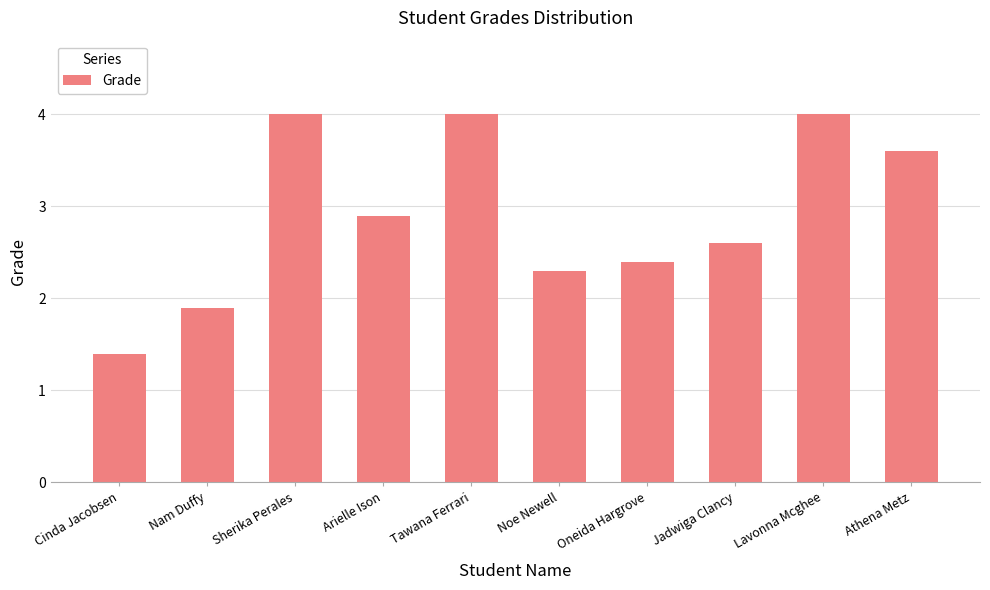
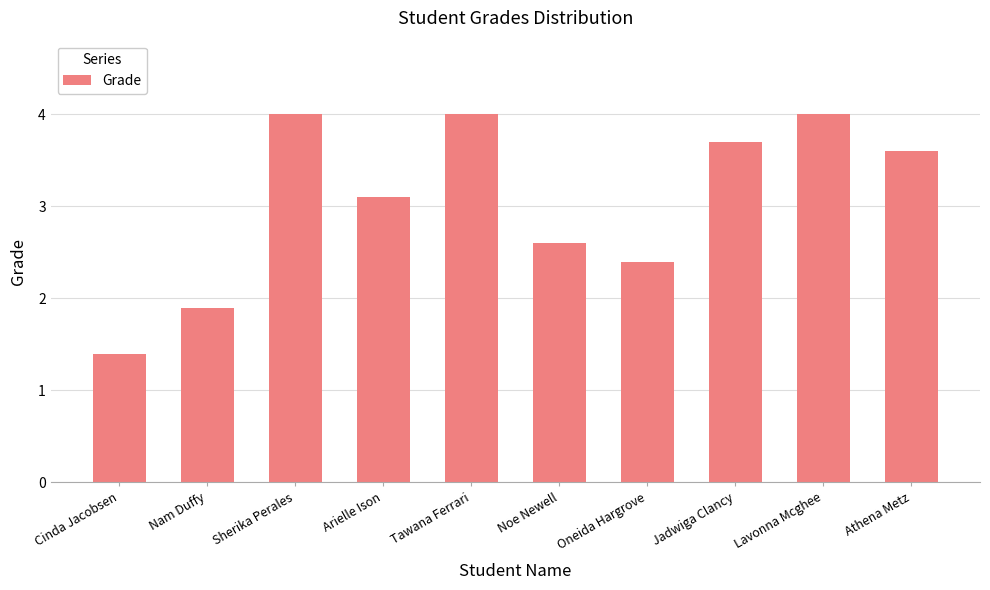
  {
    "Cinda Jacobsen": 1.4,
    "Nam Duffy": 1.9,
    "Sherika Perales": 4.0,
-   "Arielle Ison": 2.9,
+   "Arielle Ison": 3.1,
    "Tawana Ferrari": 4.0,
-   "Noe Newell": 2.3,
+   "Noe Newell": 2.6,
    "Oneida Hargrove": 2.4,
-   "Jadwiga Clancy": 2.6,
+   "Jadwiga Clancy": 3.7,
    "Lavonna Mcghee": 4.0,
    "Athena Metz": 3.6
  }
